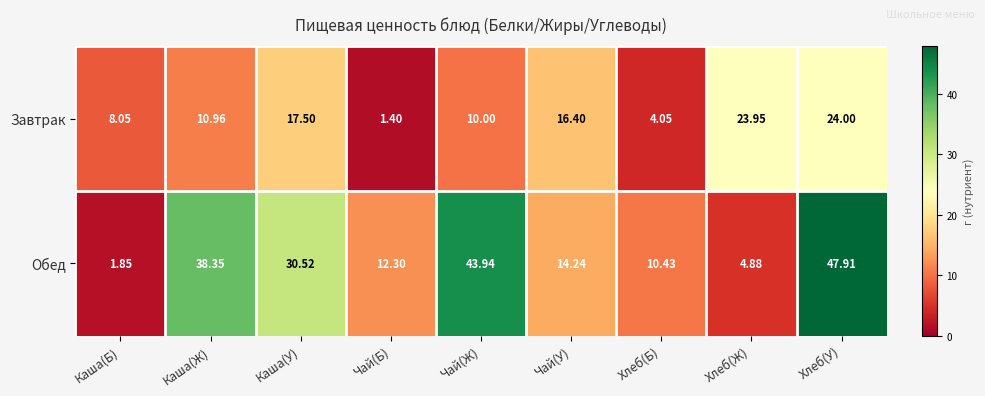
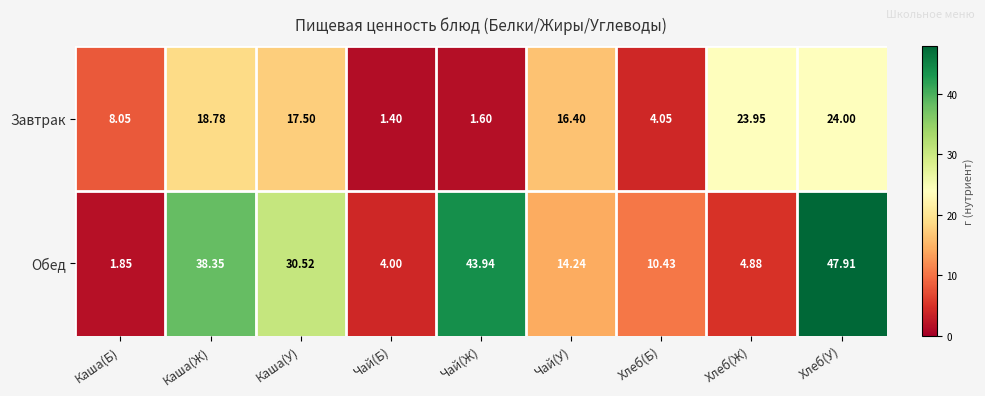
  {
    "Завтрак": {
      "Каша(Б)": 8.05,
-     "Каша(Ж)": 10.96,
+     "Каша(Ж)": 18.78,
      "Каша(У)": 17.50,
      "Чай(Б)": 1.40,
-     "Чай(Ж)": 10.00,
+     "Чай(Ж)": 1.60,
      "Чай(У)": 16.40,
      "Хлеб(Б)": 4.05,
      "Хлеб(Ж)": 23.95,
      "Хлеб(У)": 24.00
    },
    "Обед": {
      "Каша(Б)": 1.85,
      "Каша(Ж)": 38.35,
      "Каша(У)": 30.52,
-     "Чай(Б)": 12.30,
+     "Чай(Б)": 4.00,
      "Чай(Ж)": 43.94,
      "Чай(У)": 14.24,
      "Хлеб(Б)": 10.43,
      "Хлеб(Ж)": 4.88,
      "Хлеб(У)": 47.91
    }
  }
